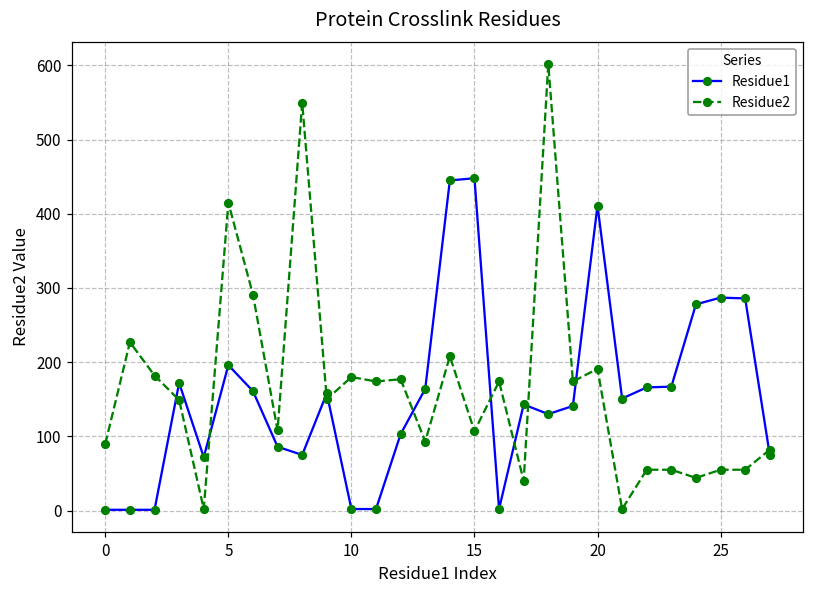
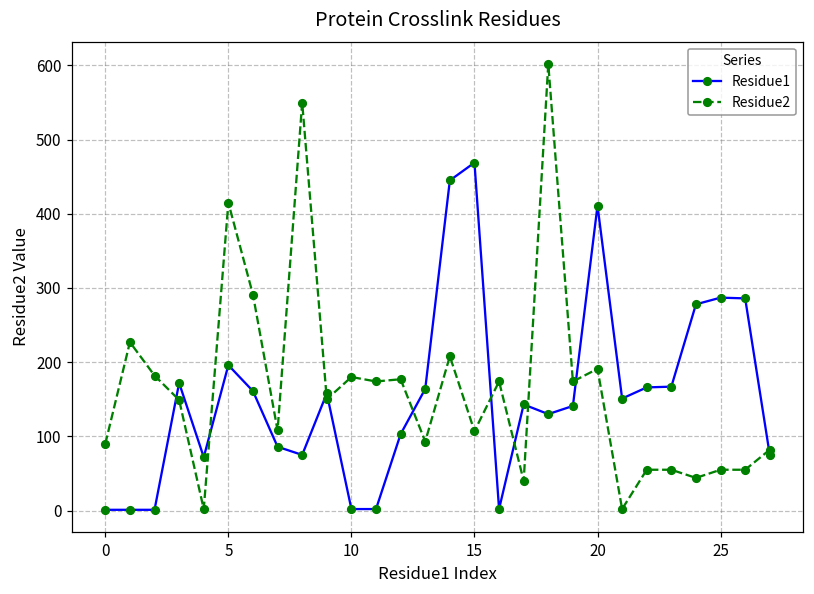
  {
    "Residue1": {
      "0": 0,
      "5": 200,
      "10": 0,
-     "15": 450,
+     "15": 470,
      "20": 410,
      "25": 290
    },
    "Residue2": {
      "0": 90,
      "5": 420,
      "10": 180,
      "15": 110,
      "20": 190,
      "25": 60
    }
  }
